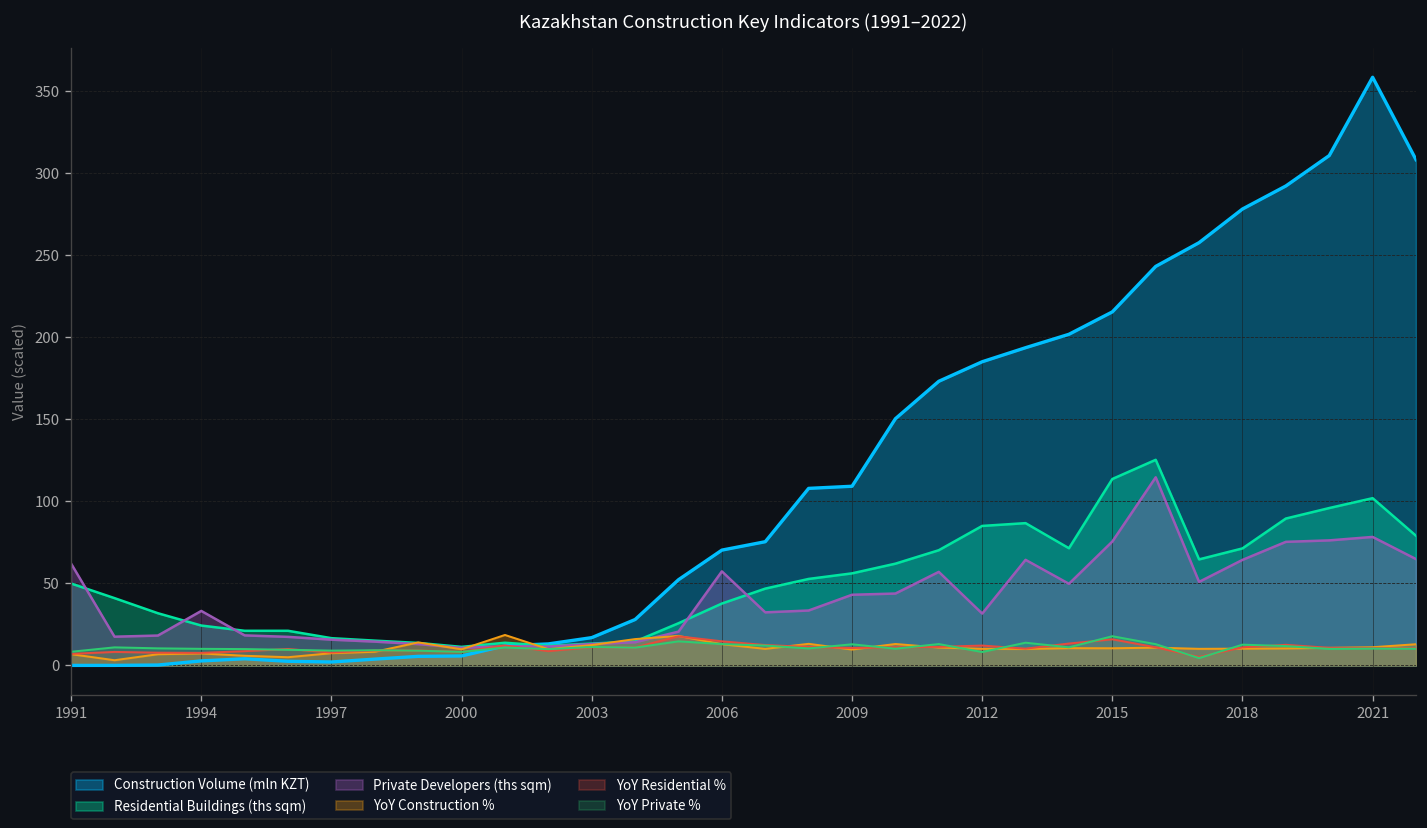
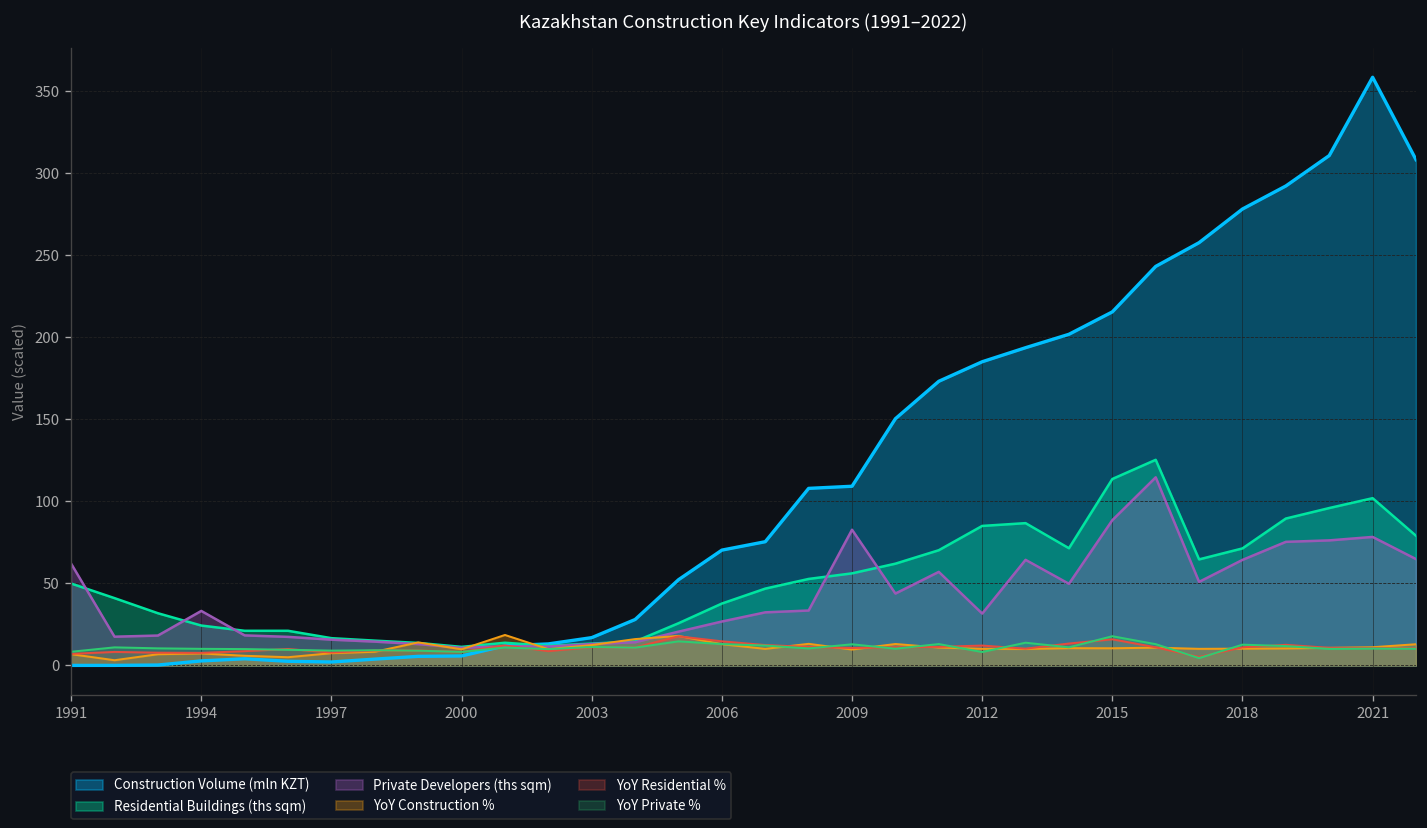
  {
    "Private Developers (ths sqm)": {
      "1991": 62,
      "1994": 33,
-     "2006": 57,
-     "2009": 43,
+     "2006": 27,
+     "2009": 83,
      "2012": 32,
-     "2015": 75,
+     "2015": 88,
      "2018": 64,
      "2021": 78
    },
    "YoY Private %": {
      "1994": 10,
      "2009": 13,
      "2012": 8,
      "2015": 18
    }
  }
